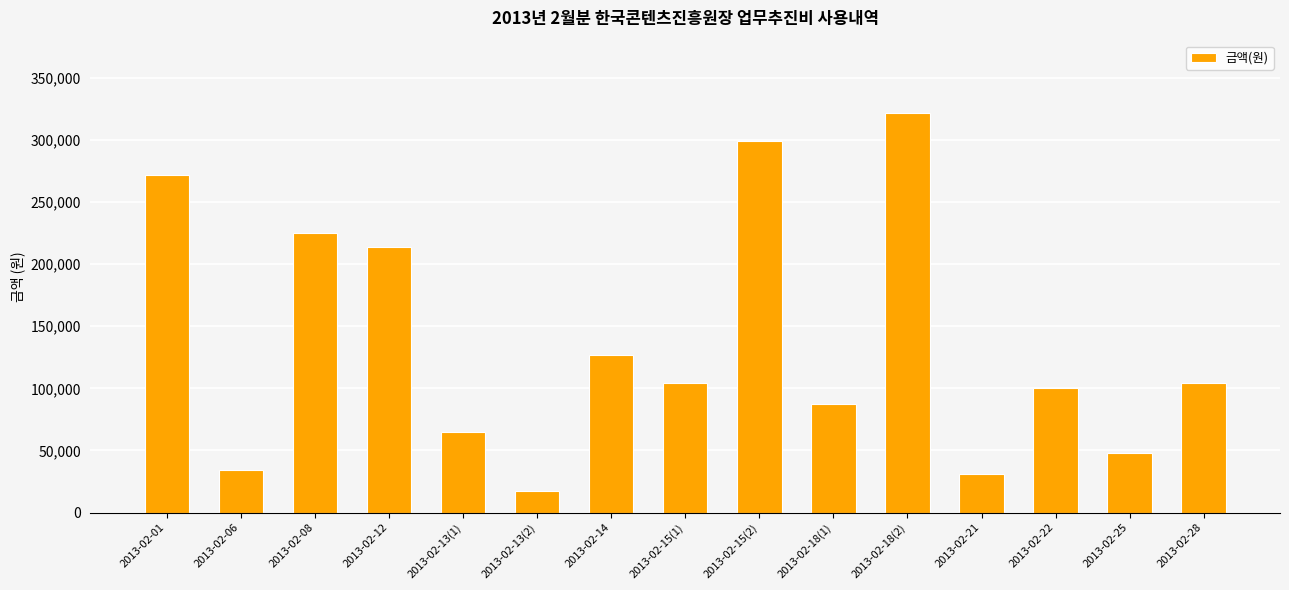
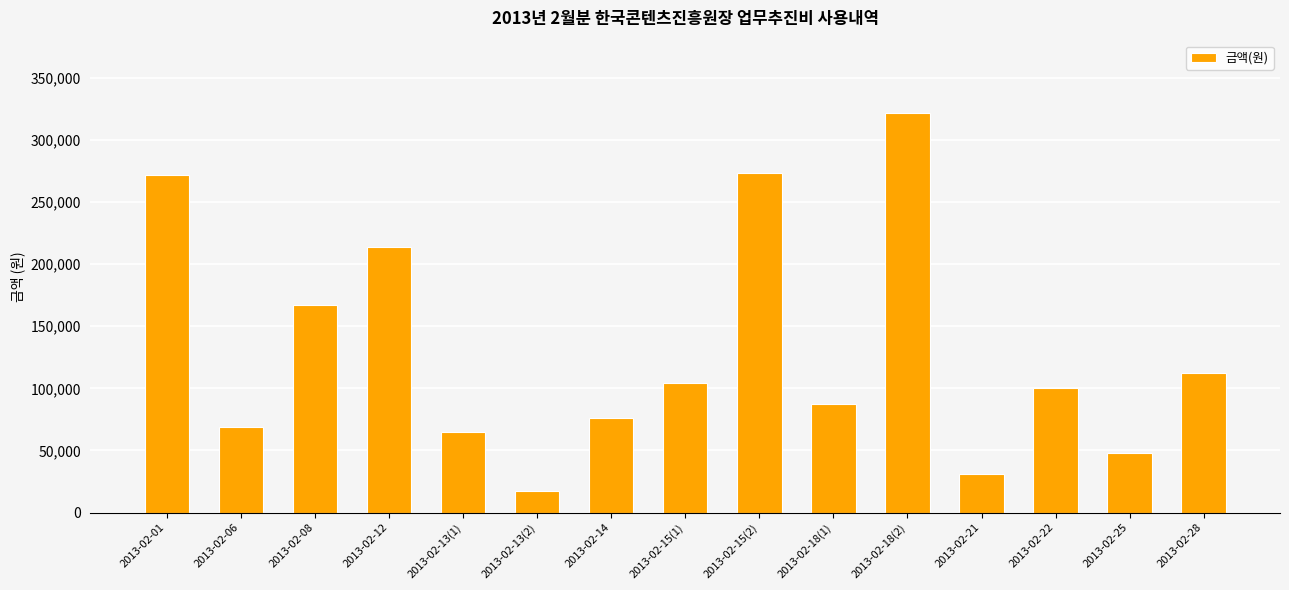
  {
    "2013-02-01": "272,000",
-   "2013-02-06": "34,000",
-   "2013-02-08": "225,000",
+   "2013-02-06": "69,000",
+   "2013-02-08": "167,000",
    "2013-02-12": "214,000",
    "2013-02-13(1)": "65,000",
    "2013-02-13(2)": "17,000",
-   "2013-02-14": "127,000",
+   "2013-02-14": "76,000",
    "2013-02-15(1)": "104,000",
-   "2013-02-15(2)": "299,000",
+   "2013-02-15(2)": "274,000",
    "2013-02-18(1)": "87,000",
    "2013-02-18(2)": "322,000",
    "2013-02-21": "31,000",
    "2013-02-22": "100,000",
    "2013-02-25": "48,000",
-   "2013-02-28": "104,000"
+   "2013-02-28": "112,000"
  }
